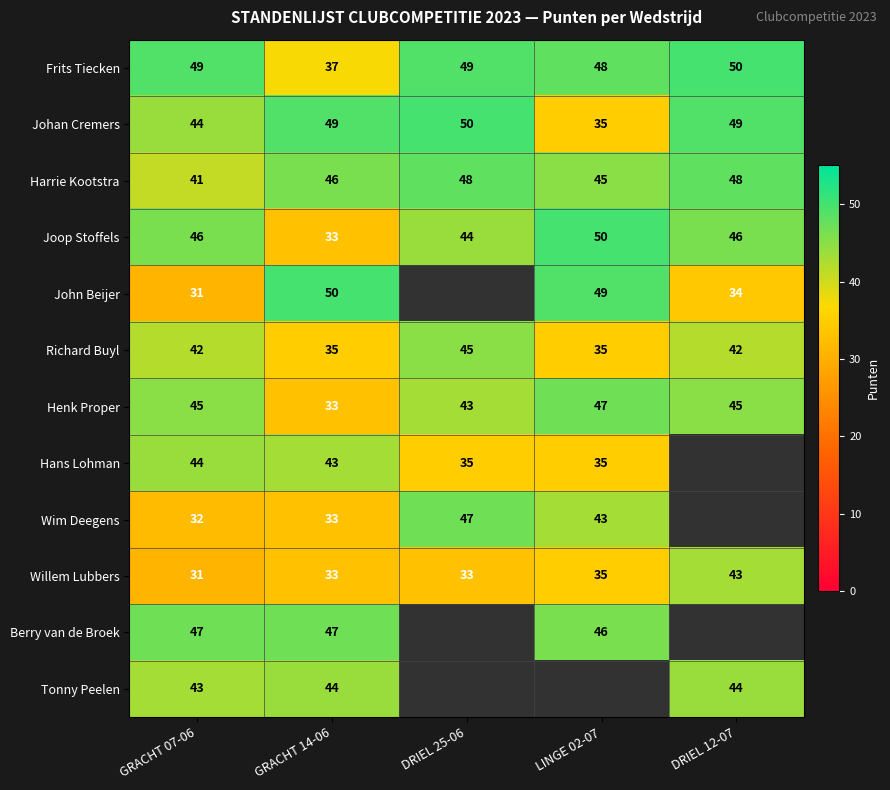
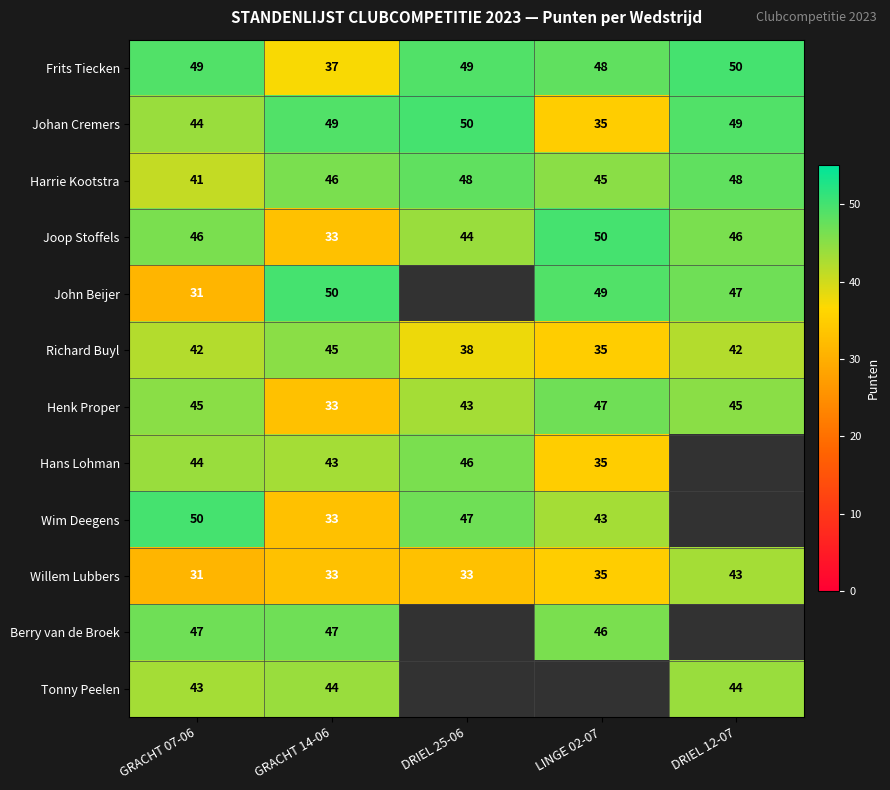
  {
    "Frits Tiecken": {
      "GRACHT 07-06": 49,
      "GRACHT 14-06": 37,
      "DRIEL 25-06": 49,
      "LINGE 02-07": 48,
      "DRIEL 12-07": 50
    },
    "Johan Cremers": {
      "GRACHT 07-06": 44,
      "GRACHT 14-06": 49,
      "DRIEL 25-06": 50,
      "LINGE 02-07": 35,
      "DRIEL 12-07": 49
    },
    "Harrie Kootstra": {
      "GRACHT 07-06": 41,
      "GRACHT 14-06": 46,
      "DRIEL 25-06": 48,
      "LINGE 02-07": 45,
      "DRIEL 12-07": 48
    },
    "Joop Stoffels": {
      "GRACHT 07-06": 46,
      "GRACHT 14-06": 33,
      "DRIEL 25-06": 44,
      "LINGE 02-07": 50,
      "DRIEL 12-07": 46
    },
    "John Beijer": {
      "GRACHT 07-06": 31,
      "GRACHT 14-06": 50,
      "LINGE 02-07": 49,
-     "DRIEL 12-07": 34
+     "DRIEL 12-07": 47
    },
    "Richard Buyl": {
      "GRACHT 07-06": 42,
-     "GRACHT 14-06": 35,
-     "DRIEL 25-06": 45,
+     "GRACHT 14-06": 45,
+     "DRIEL 25-06": 38,
      "LINGE 02-07": 35,
      "DRIEL 12-07": 42
    },
    "Henk Proper": {
      "GRACHT 07-06": 45,
      "GRACHT 14-06": 33,
      "DRIEL 25-06": 43,
      "LINGE 02-07": 47,
      "DRIEL 12-07": 45
    },
    "Hans Lohman": {
      "GRACHT 07-06": 44,
      "GRACHT 14-06": 43,
-     "DRIEL 25-06": 35,
+     "DRIEL 25-06": 46,
      "LINGE 02-07": 35
    },
    "Wim Deegens": {
-     "GRACHT 07-06": 32,
+     "GRACHT 07-06": 50,
      "GRACHT 14-06": 33,
      "DRIEL 25-06": 47,
      "LINGE 02-07": 43
    },
    "Willem Lubbers": {
      "GRACHT 07-06": 31,
      "GRACHT 14-06": 33,
      "DRIEL 25-06": 33,
      "LINGE 02-07": 35,
      "DRIEL 12-07": 43
    },
    "Berry van de Broek": {
      "GRACHT 07-06": 47,
      "GRACHT 14-06": 47,
      "LINGE 02-07": 46
    },
    "Tonny Peelen": {
      "GRACHT 07-06": 43,
      "GRACHT 14-06": 44,
      "DRIEL 12-07": 44
    }
  }
